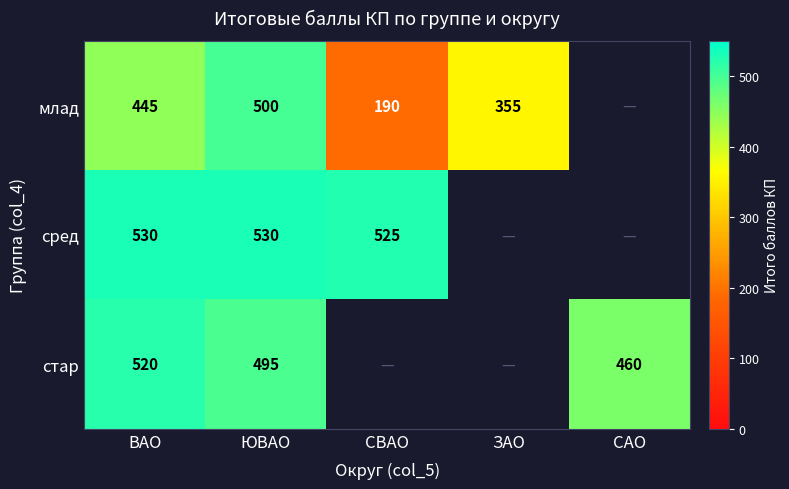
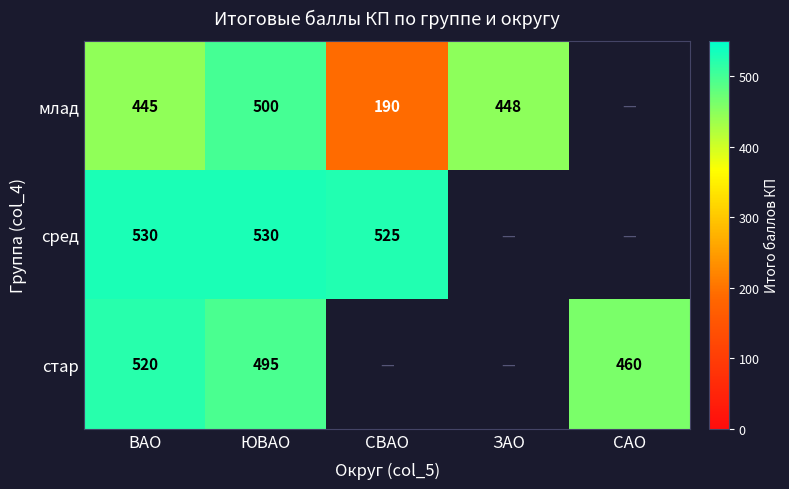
  {
    "млад": {
      "ВАО": 445,
      "ЮВАО": 500,
      "СВАО": 190,
-     "ЗАО": 355
+     "ЗАО": 448
    },
    "сред": {
      "ВАО": 530,
      "ЮВАО": 530,
      "СВАО": 525
    },
    "стар": {
      "ВАО": 520,
      "ЮВАО": 495,
      "САО": 460
    }
  }
